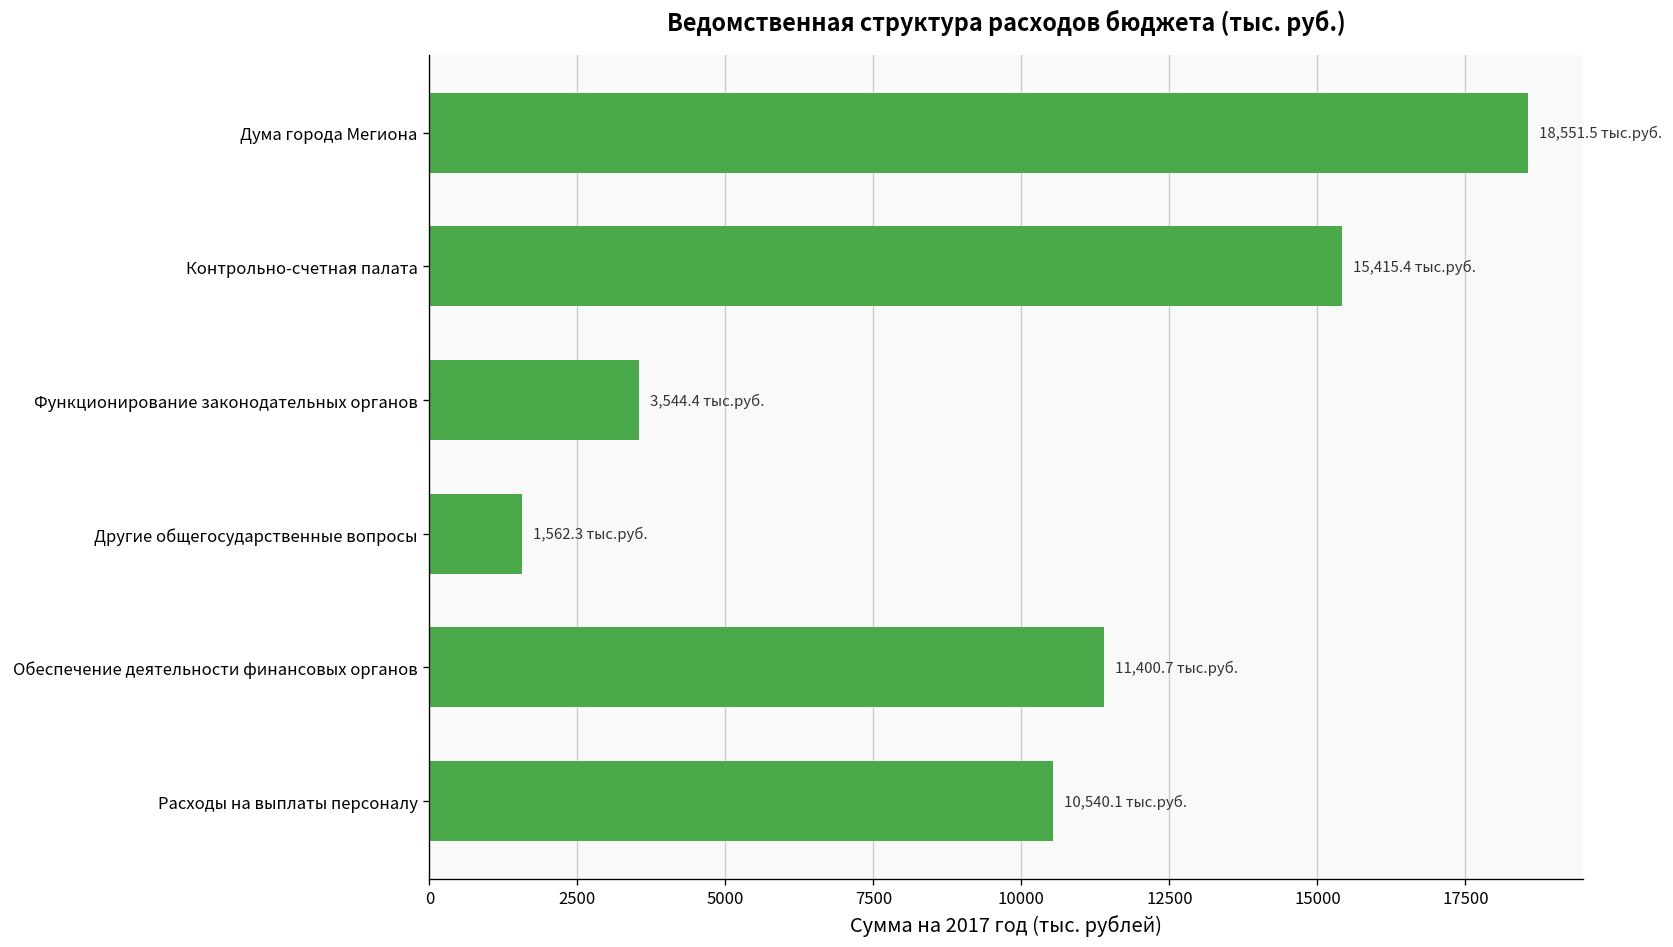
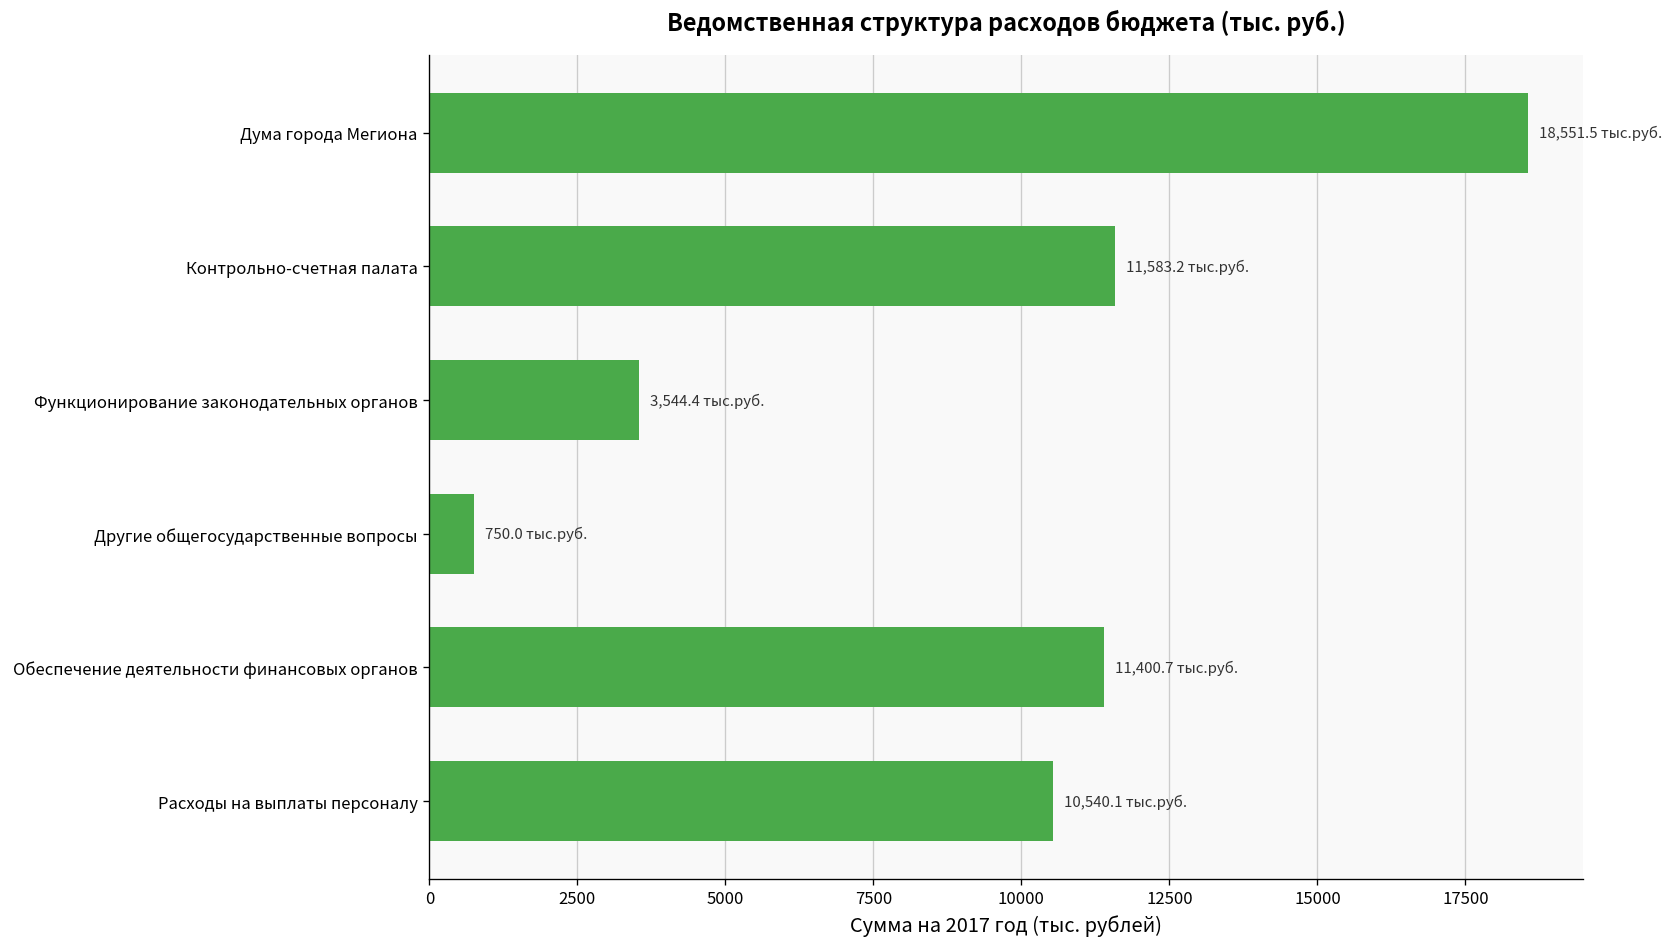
  {
    "Дума города Мегиона": "18,551.5",
-   "Контрольно-счетная палата": "15,415.4",
+   "Контрольно-счетная палата": "11,583.2",
    "Функционирование законодательных органов": "3,544.4",
-   "Другие общегосударственные вопросы": "1,562.3",
+   "Другие общегосударственные вопросы": "750.0",
    "Обеспечение деятельности финансовых органов": "11,400.7",
    "Расходы на выплаты персоналу": "10,540.1"
  }
